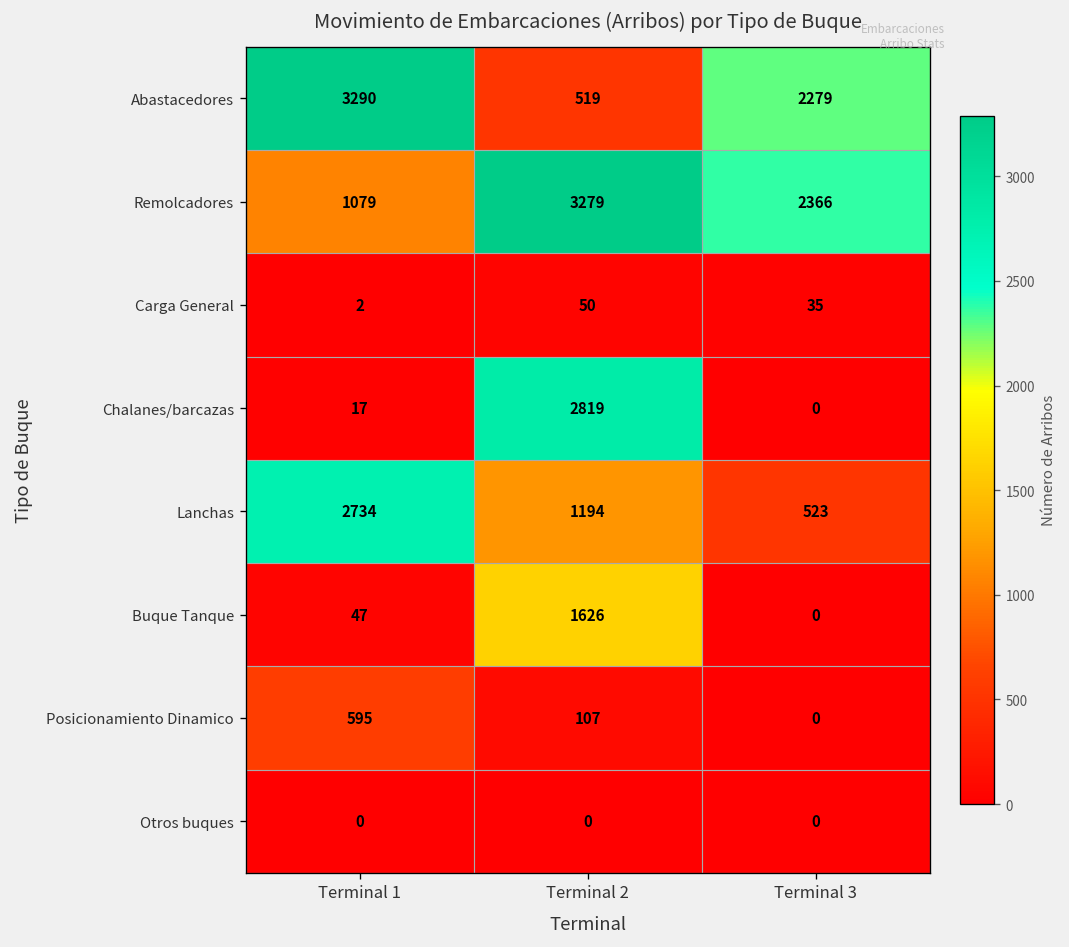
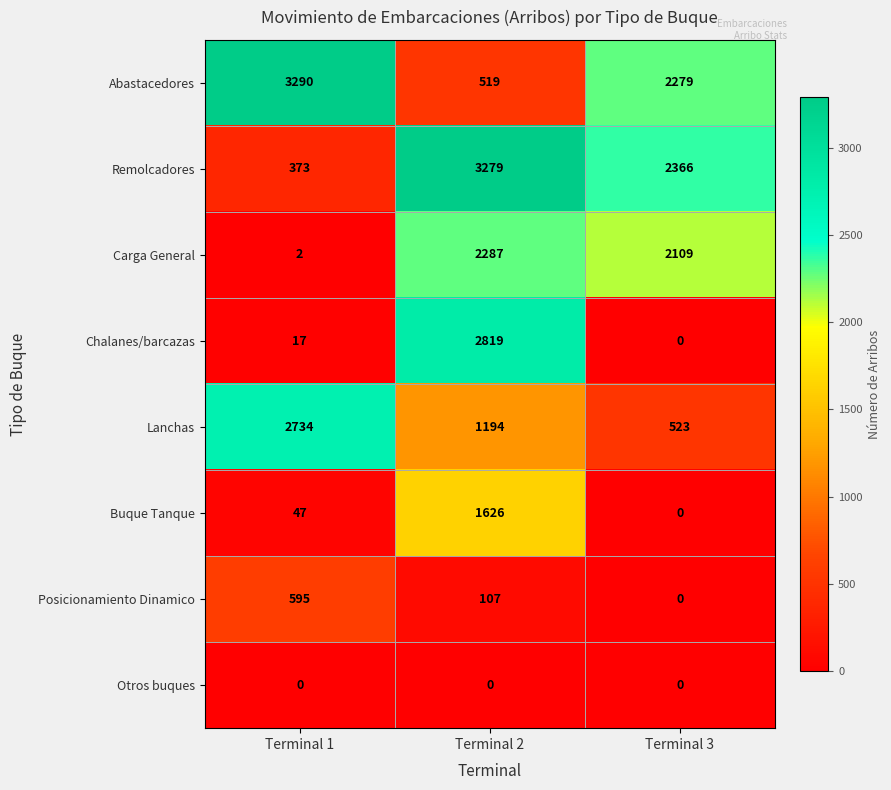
  {
    "Abastacedores": {
      "Terminal 1": 3290,
      "Terminal 2": 519,
      "Terminal 3": 2279
    },
    "Remolcadores": {
-     "Terminal 1": 1079,
+     "Terminal 1": 373,
      "Terminal 2": 3279,
      "Terminal 3": 2366
    },
    "Carga General": {
      "Terminal 1": 2,
-     "Terminal 2": 50,
-     "Terminal 3": 35
+     "Terminal 2": 2287,
+     "Terminal 3": 2109
    },
    "Chalanes/barcazas": {
      "Terminal 1": 17,
      "Terminal 2": 2819,
      "Terminal 3": 0
    },
    "Lanchas": {
      "Terminal 1": 2734,
      "Terminal 2": 1194,
      "Terminal 3": 523
    },
    "Buque Tanque": {
      "Terminal 1": 47,
      "Terminal 2": 1626,
      "Terminal 3": 0
    },
    "Posicionamiento Dinamico": {
      "Terminal 1": 595,
      "Terminal 2": 107,
      "Terminal 3": 0
    },
    "Otros buques": {
      "Terminal 1": 0,
      "Terminal 2": 0,
      "Terminal 3": 0
    }
  }
